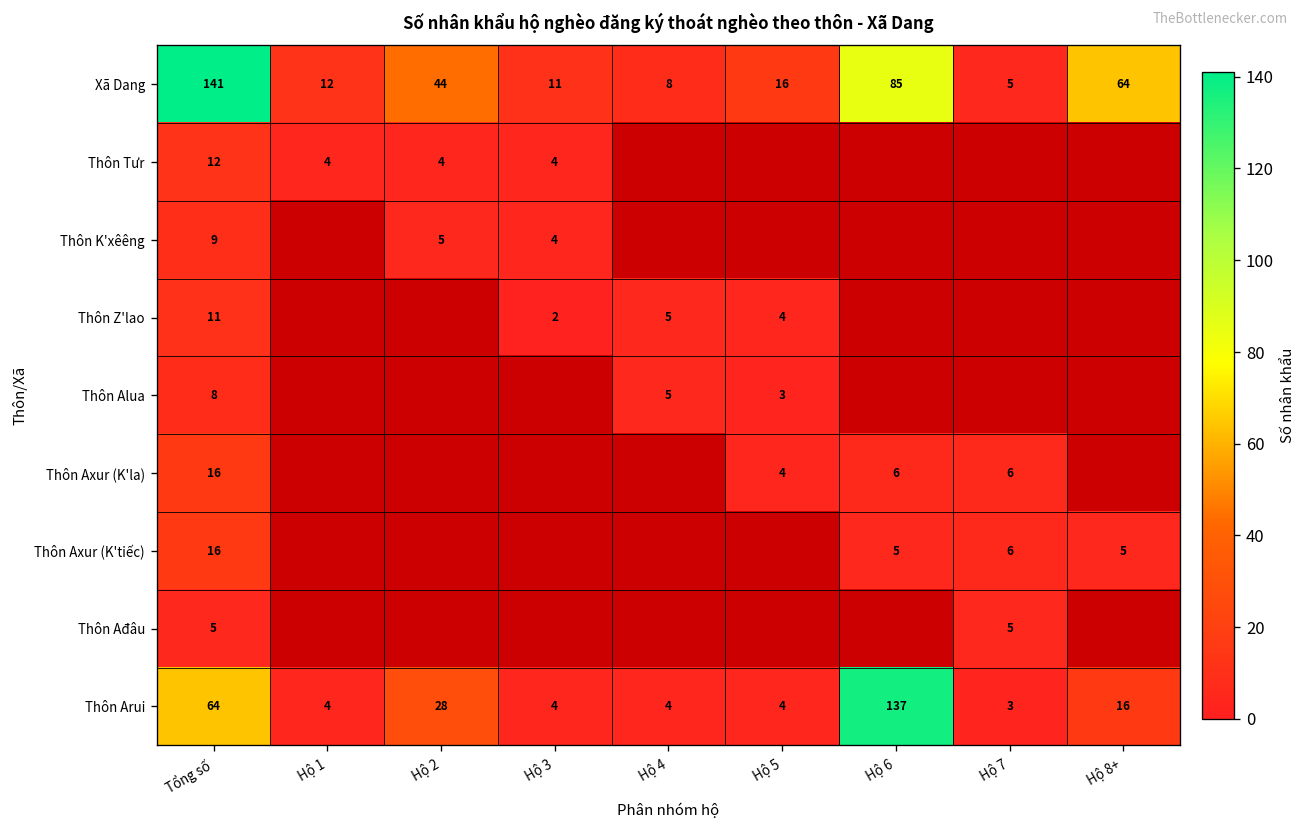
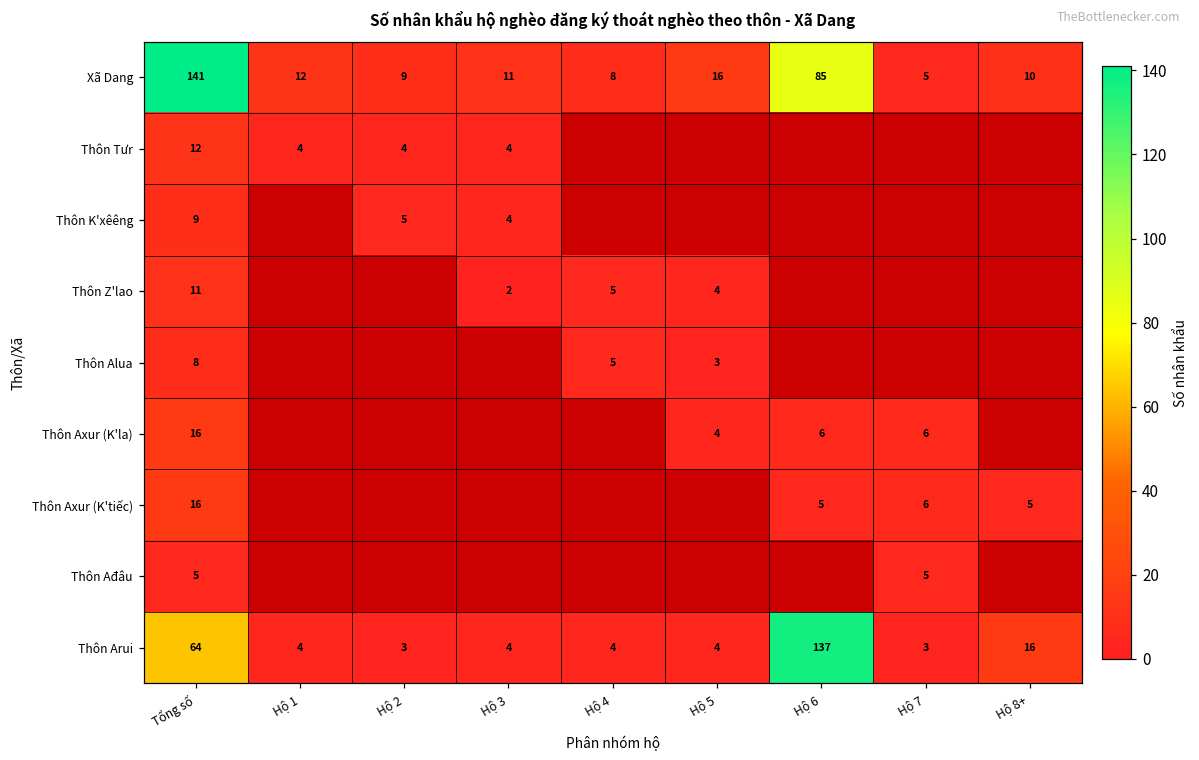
  {
    "Xã Dang": {
      "Tổng số": 141,
      "Hộ 1": 12,
-     "Hộ 2": 44,
+     "Hộ 2": 9,
      "Hộ 3": 11,
      "Hộ 4": 8,
      "Hộ 5": 16,
      "Hộ 6": 85,
      "Hộ 7": 5,
-     "Hộ 8+": 64
+     "Hộ 8+": 10
    },
    "Thôn Tưr": {
      "Tổng số": 12,
      "Hộ 1": 4,
      "Hộ 2": 4,
      "Hộ 3": 4
    },
    "Thôn K'xêêng": {
      "Tổng số": 9,
      "Hộ 2": 5,
      "Hộ 3": 4
    },
    "Thôn Z'lao": {
      "Tổng số": 11,
      "Hộ 3": 2,
      "Hộ 4": 5,
      "Hộ 5": 4
    },
    "Thôn Alua": {
      "Tổng số": 8,
      "Hộ 4": 5,
      "Hộ 5": 3
    },
    "Thôn Axur (K'la)": {
      "Tổng số": 16,
      "Hộ 5": 4,
      "Hộ 6": 6,
      "Hộ 7": 6
    },
    "Thôn Axur (K'tiếc)": {
      "Tổng số": 16,
      "Hộ 6": 5,
      "Hộ 7": 6,
      "Hộ 8+": 5
    },
    "Thôn Ađâu": {
      "Tổng số": 5,
      "Hộ 7": 5
    },
    "Thôn Arui": {
      "Tổng số": 64,
      "Hộ 1": 4,
-     "Hộ 2": 28,
+     "Hộ 2": 3,
      "Hộ 3": 4,
      "Hộ 4": 4,
      "Hộ 5": 4,
      "Hộ 6": 137,
      "Hộ 7": 3,
      "Hộ 8+": 16
    }
  }
